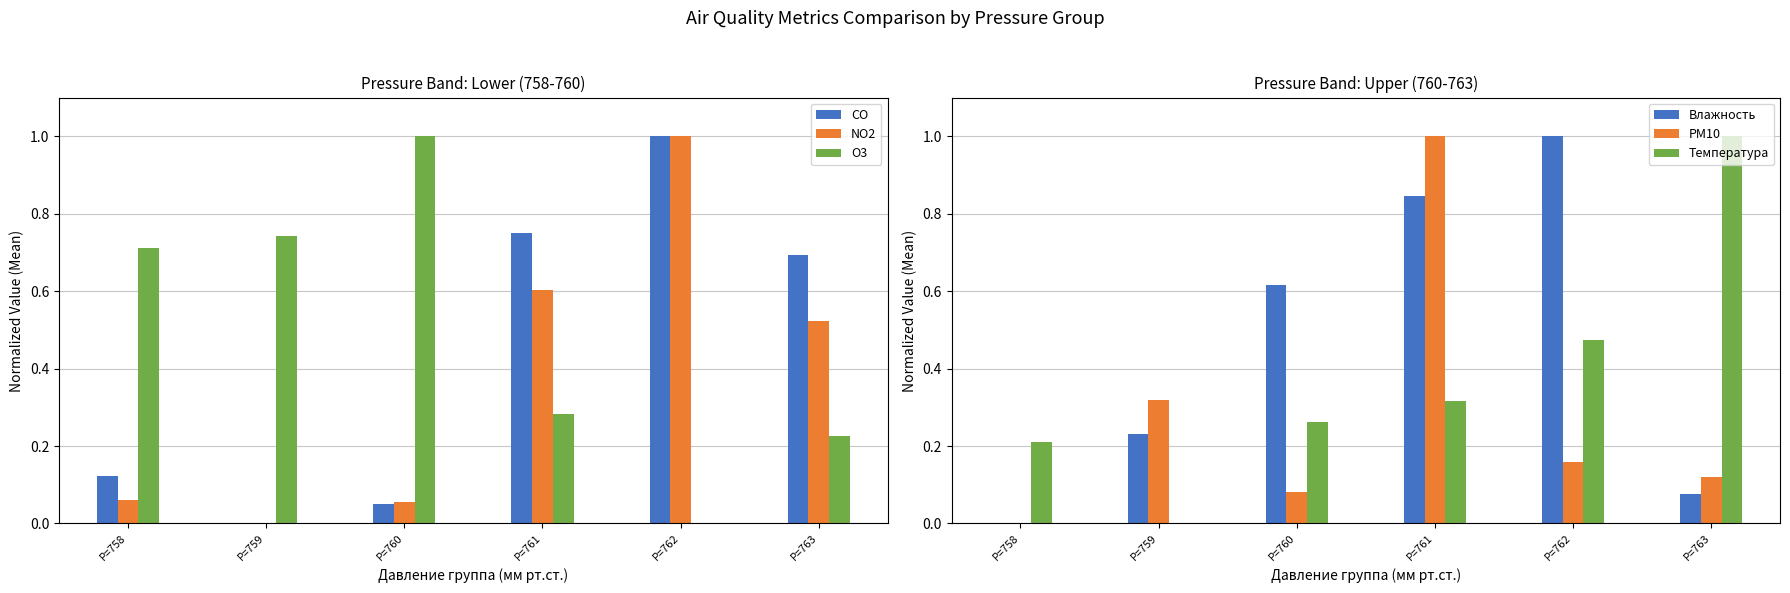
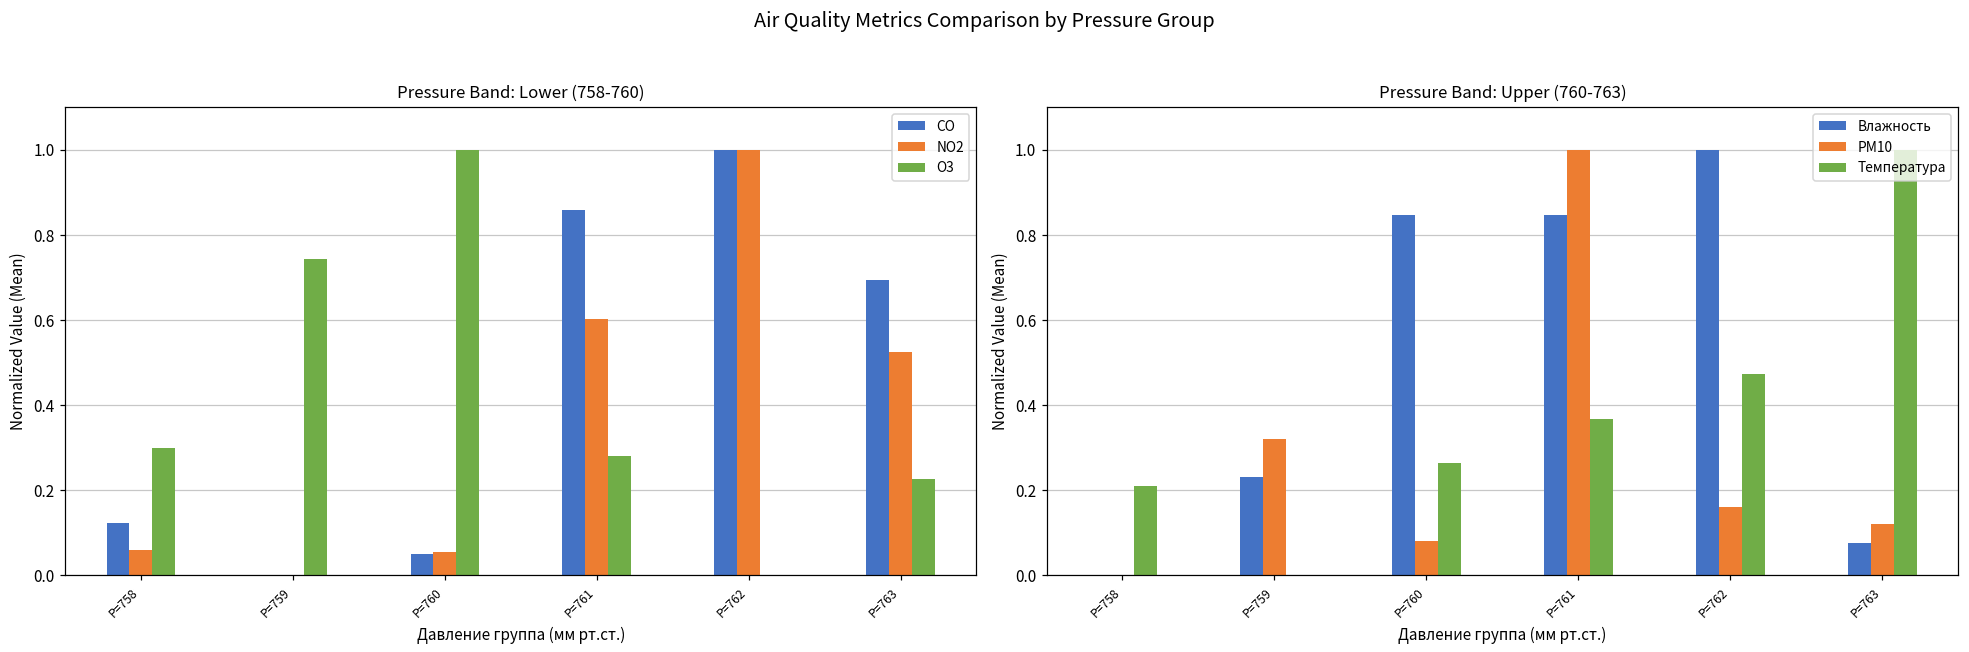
  {
    "Pressure Band: Lower (758-760)": {
      "CO": {
        "P=758": 0.12,
        "P=759": 0.00,
        "P=760": 0.05,
-       "P=761": 0.75,
+       "P=761": 0.86,
        "P=762": 1.00,
        "P=763": 0.69
      },
      "NO2": {
        "P=758": 0.06,
        "P=759": 0.00,
        "P=760": 0.06,
        "P=761": 0.60,
        "P=762": 1.00,
        "P=763": 0.52
      },
      "O3": {
-       "P=758": 0.71,
+       "P=758": 0.30,
        "P=759": 0.74,
        "P=760": 1.00,
        "P=761": 0.28,
        "P=762": 0.00,
        "P=763": 0.23
      }
    },
    "Pressure Band: Upper (760-763)": {
      "Влажность": {
        "P=758": 0.00,
        "P=759": 0.23,
-       "P=760": 0.62,
+       "P=760": 0.85,
        "P=761": 0.85,
        "P=762": 1.00,
        "P=763": 0.08
      },
      "PM10": {
        "P=758": 0.00,
        "P=759": 0.32,
        "P=760": 0.08,
        "P=761": 1.00,
        "P=762": 0.16,
        "P=763": 0.12
      },
      "Температура": {
        "P=758": 0.21,
        "P=759": 0.00,
        "P=760": 0.26,
-       "P=761": 0.32,
+       "P=761": 0.37,
        "P=762": 0.47
      }
    }
  }
